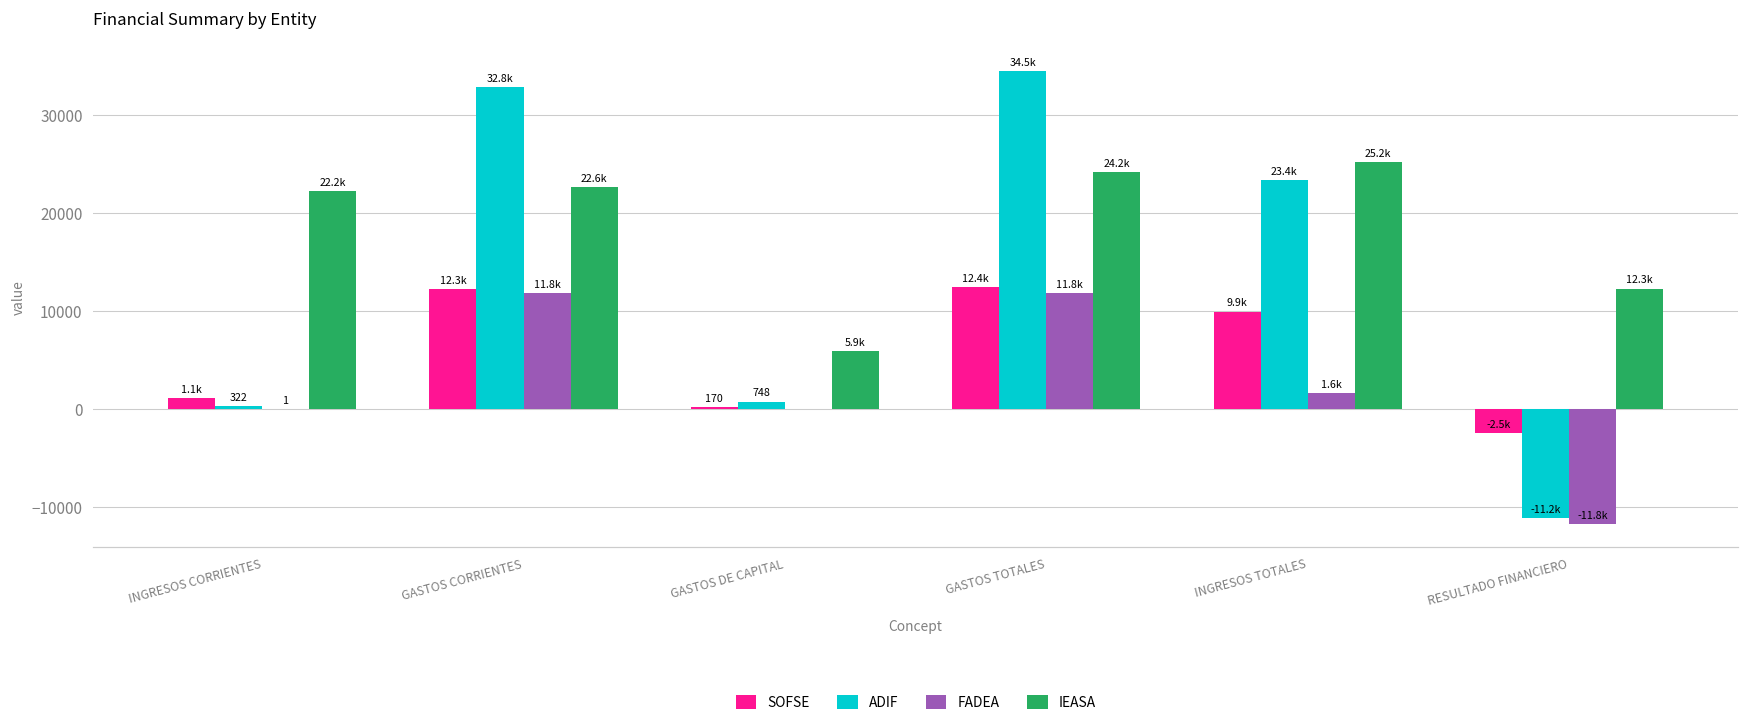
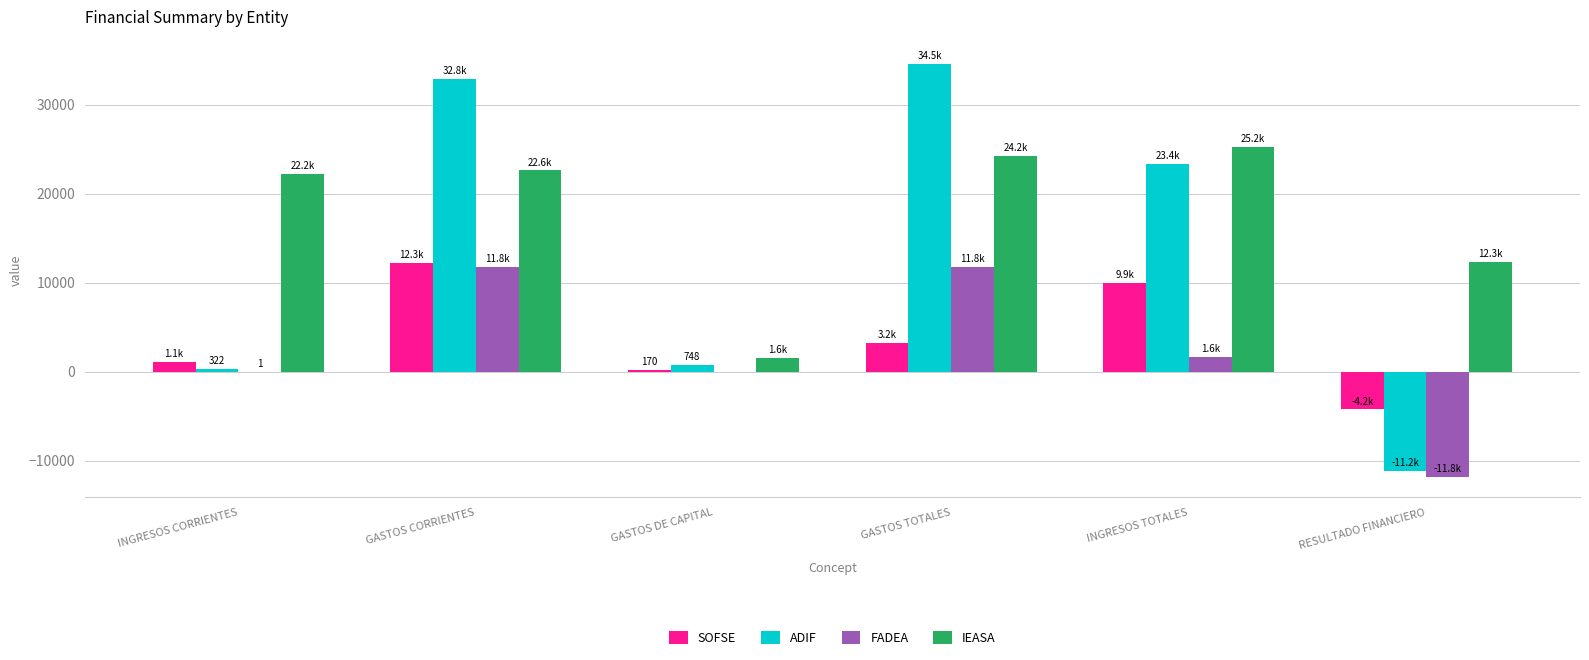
  {
    "SOFSE": {
      "INGRESOS CORRIENTES": "1.1k",
      "GASTOS CORRIENTES": "12.3k",
      "GASTOS DE CAPITAL": "170",
-     "GASTOS TOTALES": "12.4k",
+     "GASTOS TOTALES": "3.2k",
      "INGRESOS TOTALES": "9.9k",
-     "RESULTADO FINANCIERO": "-2.5k"
+     "RESULTADO FINANCIERO": "-4.2k"
    },
    "ADIF": {
      "INGRESOS CORRIENTES": "322",
      "GASTOS CORRIENTES": "32.8k",
      "GASTOS DE CAPITAL": "748",
      "GASTOS TOTALES": "34.5k",
      "INGRESOS TOTALES": "23.4k",
      "RESULTADO FINANCIERO": "-11.2k"
    },
    "FADEA": {
      "INGRESOS CORRIENTES": "1",
      "GASTOS CORRIENTES": "11.8k",
      "GASTOS TOTALES": "11.8k",
      "INGRESOS TOTALES": "1.6k",
      "RESULTADO FINANCIERO": "-11.8k"
    },
    "IEASA": {
      "INGRESOS CORRIENTES": "22.2k",
      "GASTOS CORRIENTES": "22.6k",
-     "GASTOS DE CAPITAL": "5.9k",
+     "GASTOS DE CAPITAL": "1.6k",
      "GASTOS TOTALES": "24.2k",
      "INGRESOS TOTALES": "25.2k",
      "RESULTADO FINANCIERO": "12.3k"
    }
  }
